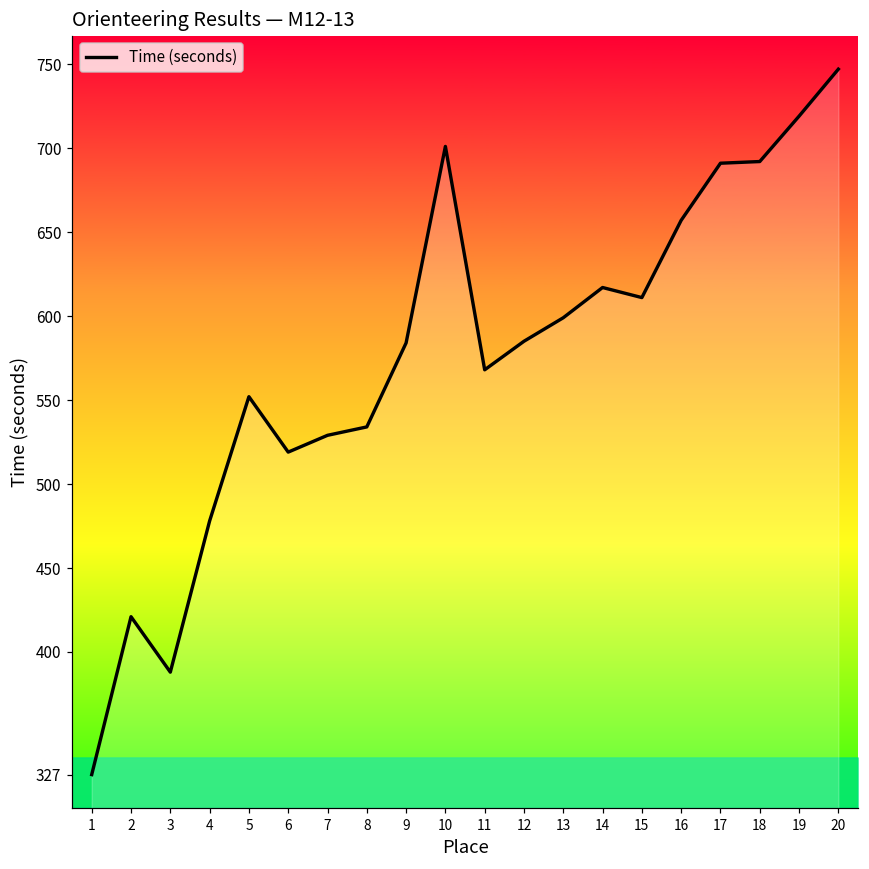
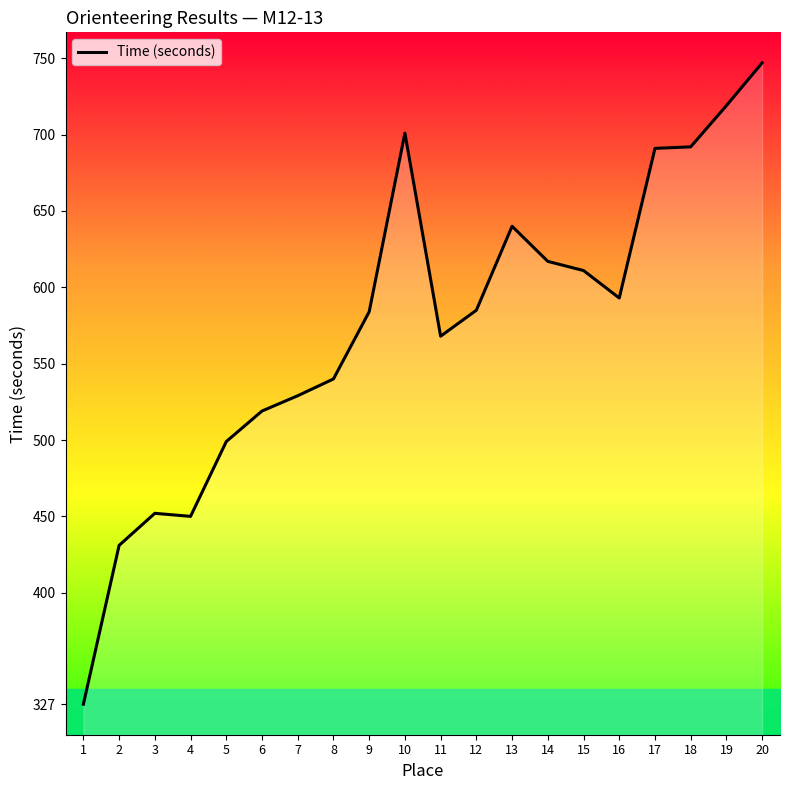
  {
    "Time (seconds)": {
      "1": 327,
-     "2": 421,
-     "3": 388,
-     "4": 478,
-     "5": 552,
+     "2": 431,
+     "3": 452,
+     "4": 450,
+     "5": 499,
      "6": 519,
      "7": 529,
-     "8": 534,
+     "8": 540,
      "9": 584,
      "10": 701,
      "11": 568,
      "12": 585,
-     "13": 599,
+     "13": 640,
      "14": 617,
      "15": 611,
-     "16": 657,
+     "16": 593,
      "17": 691,
      "18": 692,
      "19": 719,
      "20": 747
    }
  }
